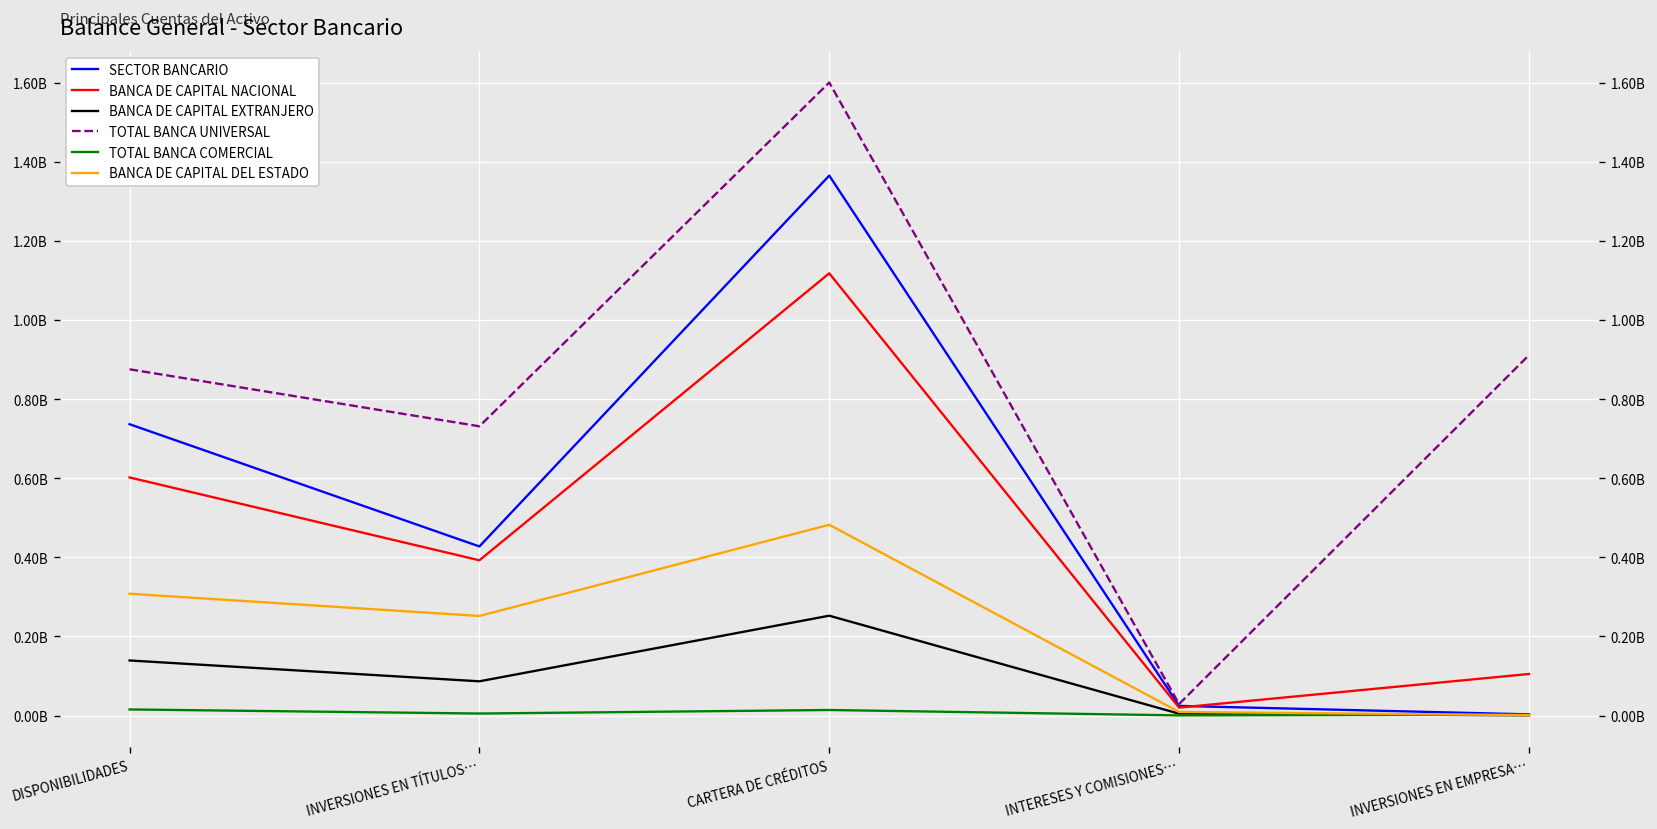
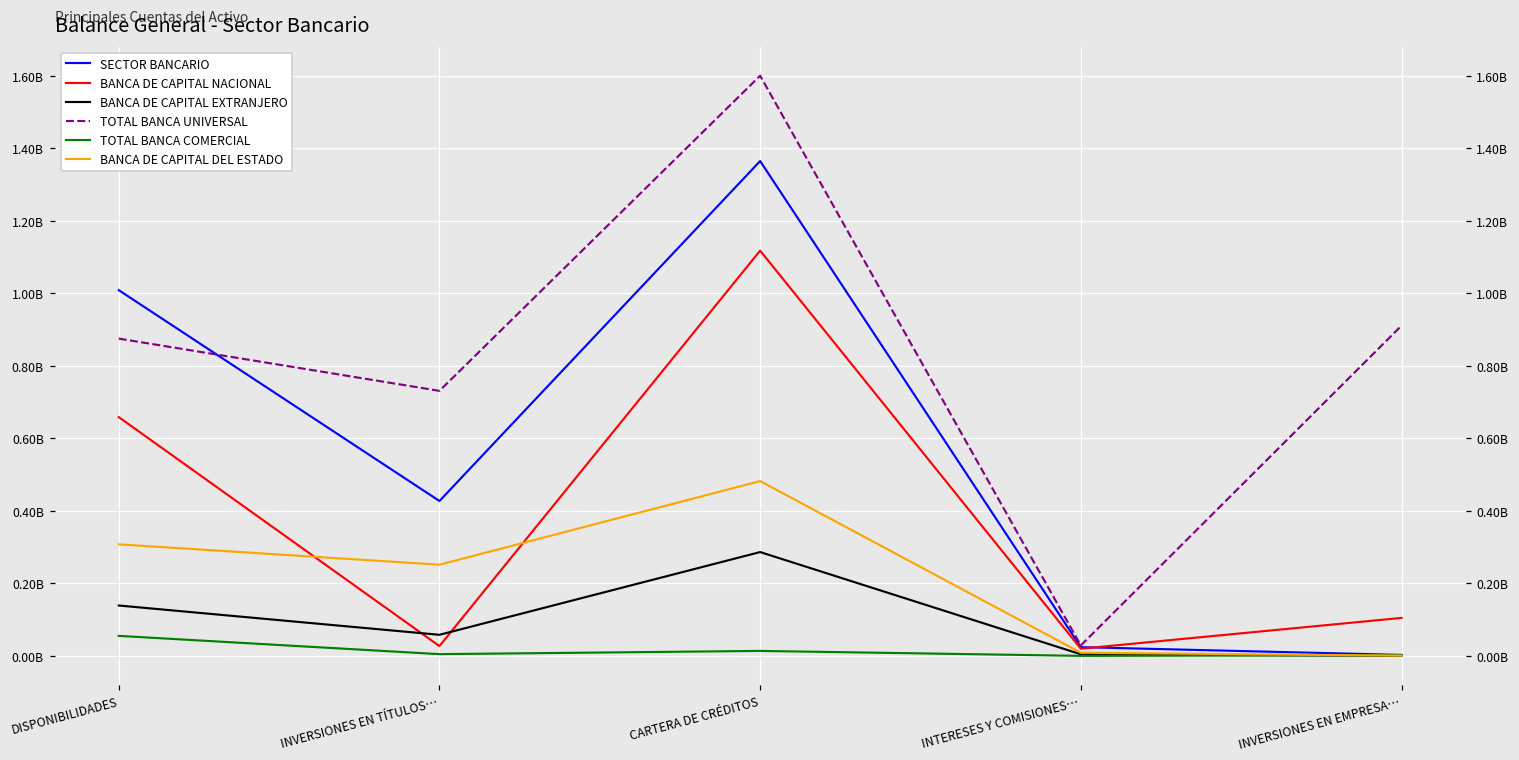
  {
    "SECTOR BANCARIO": {
-     "DISPONIBILIDADES": 740000000,
+     "DISPONIBILIDADES": 1010000000,
      "INVERSIONES EN TÍTULOS…": 430000000,
      "CARTERA DE CRÉDITOS": 1360000000
    },
    "BANCA DE CAPITAL NACIONAL": {
-     "DISPONIBILIDADES": 600000000,
-     "INVERSIONES EN TÍTULOS…": 390000000,
+     "DISPONIBILIDADES": 660000000,
+     "INVERSIONES EN TÍTULOS…": 30000000,
      "CARTERA DE CRÉDITOS": 1120000000,
      "INVERSIONES EN EMPRESA…": 110000000
    },
    "BANCA DE CAPITAL EXTRANJERO": {
      "DISPONIBILIDADES": 140000000,
-     "INVERSIONES EN TÍTULOS…": 90000000,
-     "CARTERA DE CRÉDITOS": 250000000
+     "INVERSIONES EN TÍTULOS…": 60000000,
+     "CARTERA DE CRÉDITOS": 290000000
    },
    "TOTAL BANCA UNIVERSAL": {
      "DISPONIBILIDADES": 880000000,
      "INVERSIONES EN TÍTULOS…": 730000000,
      "CARTERA DE CRÉDITOS": 1600000000,
      "INVERSIONES EN EMPRESA…": 910000000
    },
    "TOTAL BANCA COMERCIAL": {
-     "DISPONIBILIDADES": 20000000,
+     "DISPONIBILIDADES": 60000000,
      "INVERSIONES EN TÍTULOS…": 10000000,
      "CARTERA DE CRÉDITOS": 10000000
    },
    "BANCA DE CAPITAL DEL ESTADO": {
      "DISPONIBILIDADES": 310000000,
      "INVERSIONES EN TÍTULOS…": 250000000,
      "CARTERA DE CRÉDITOS": 480000000
    }
  }
